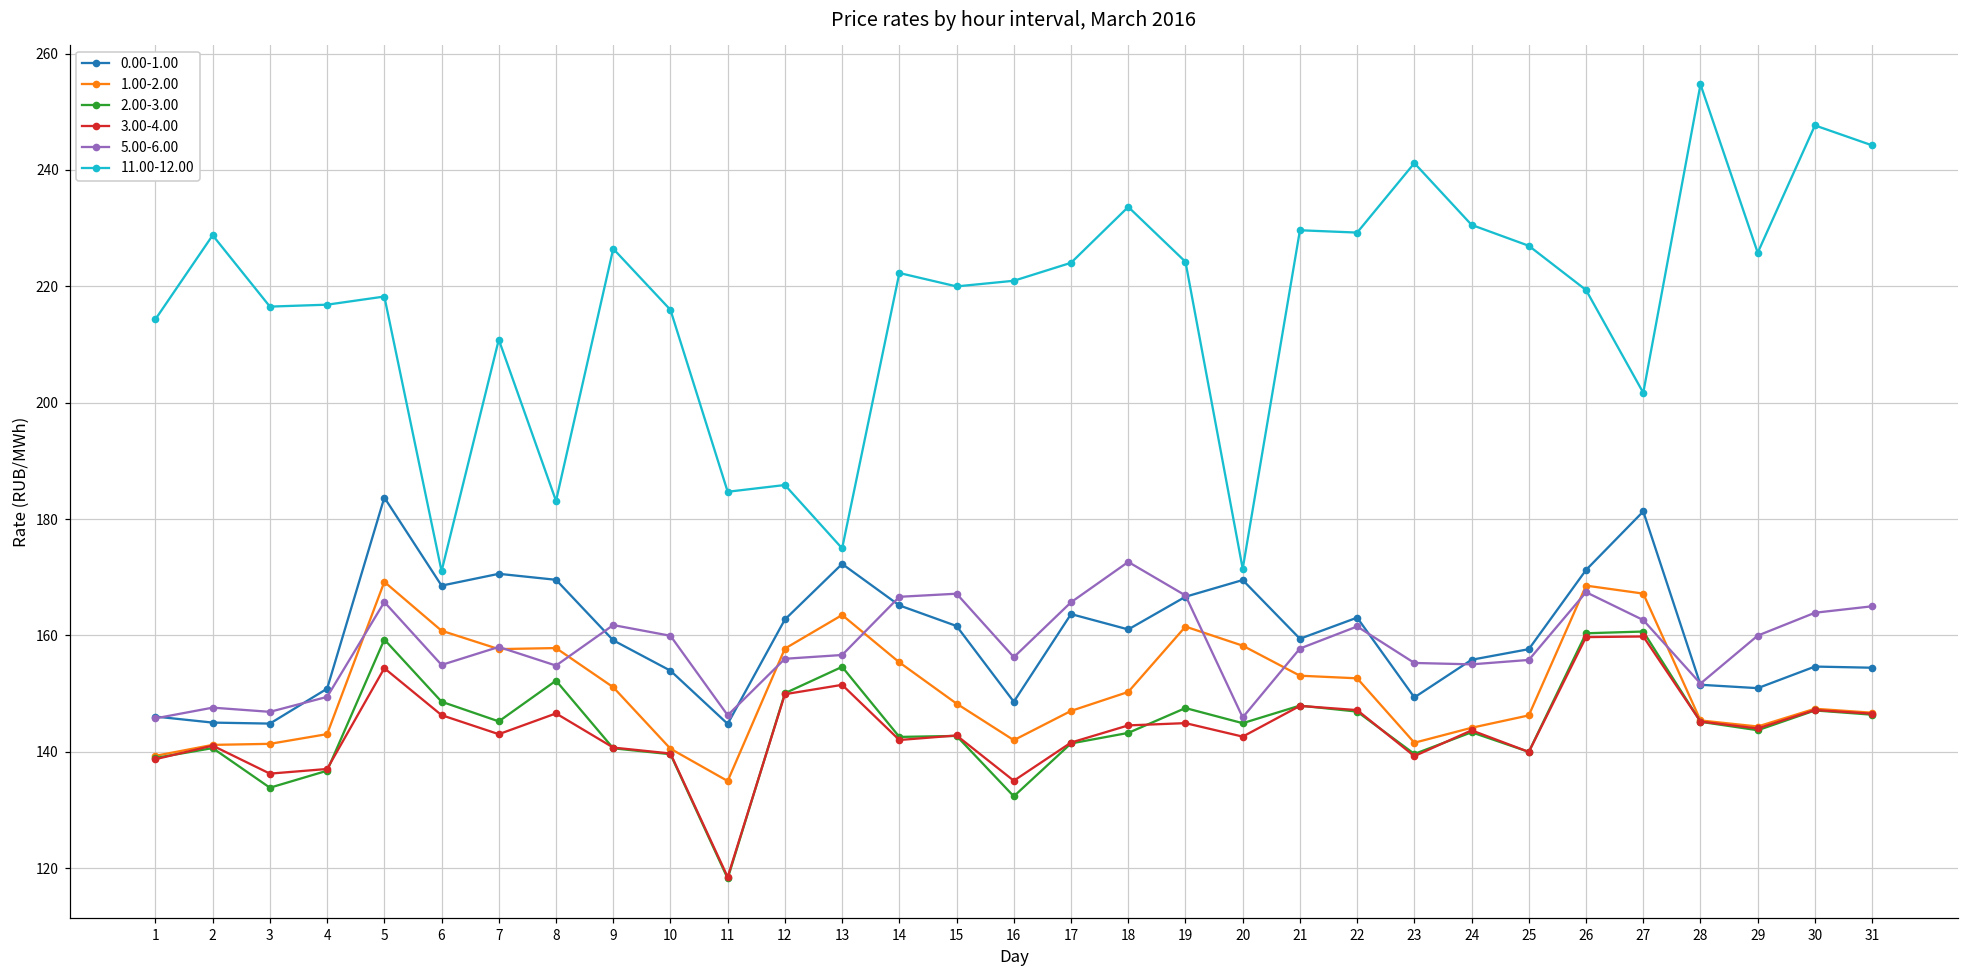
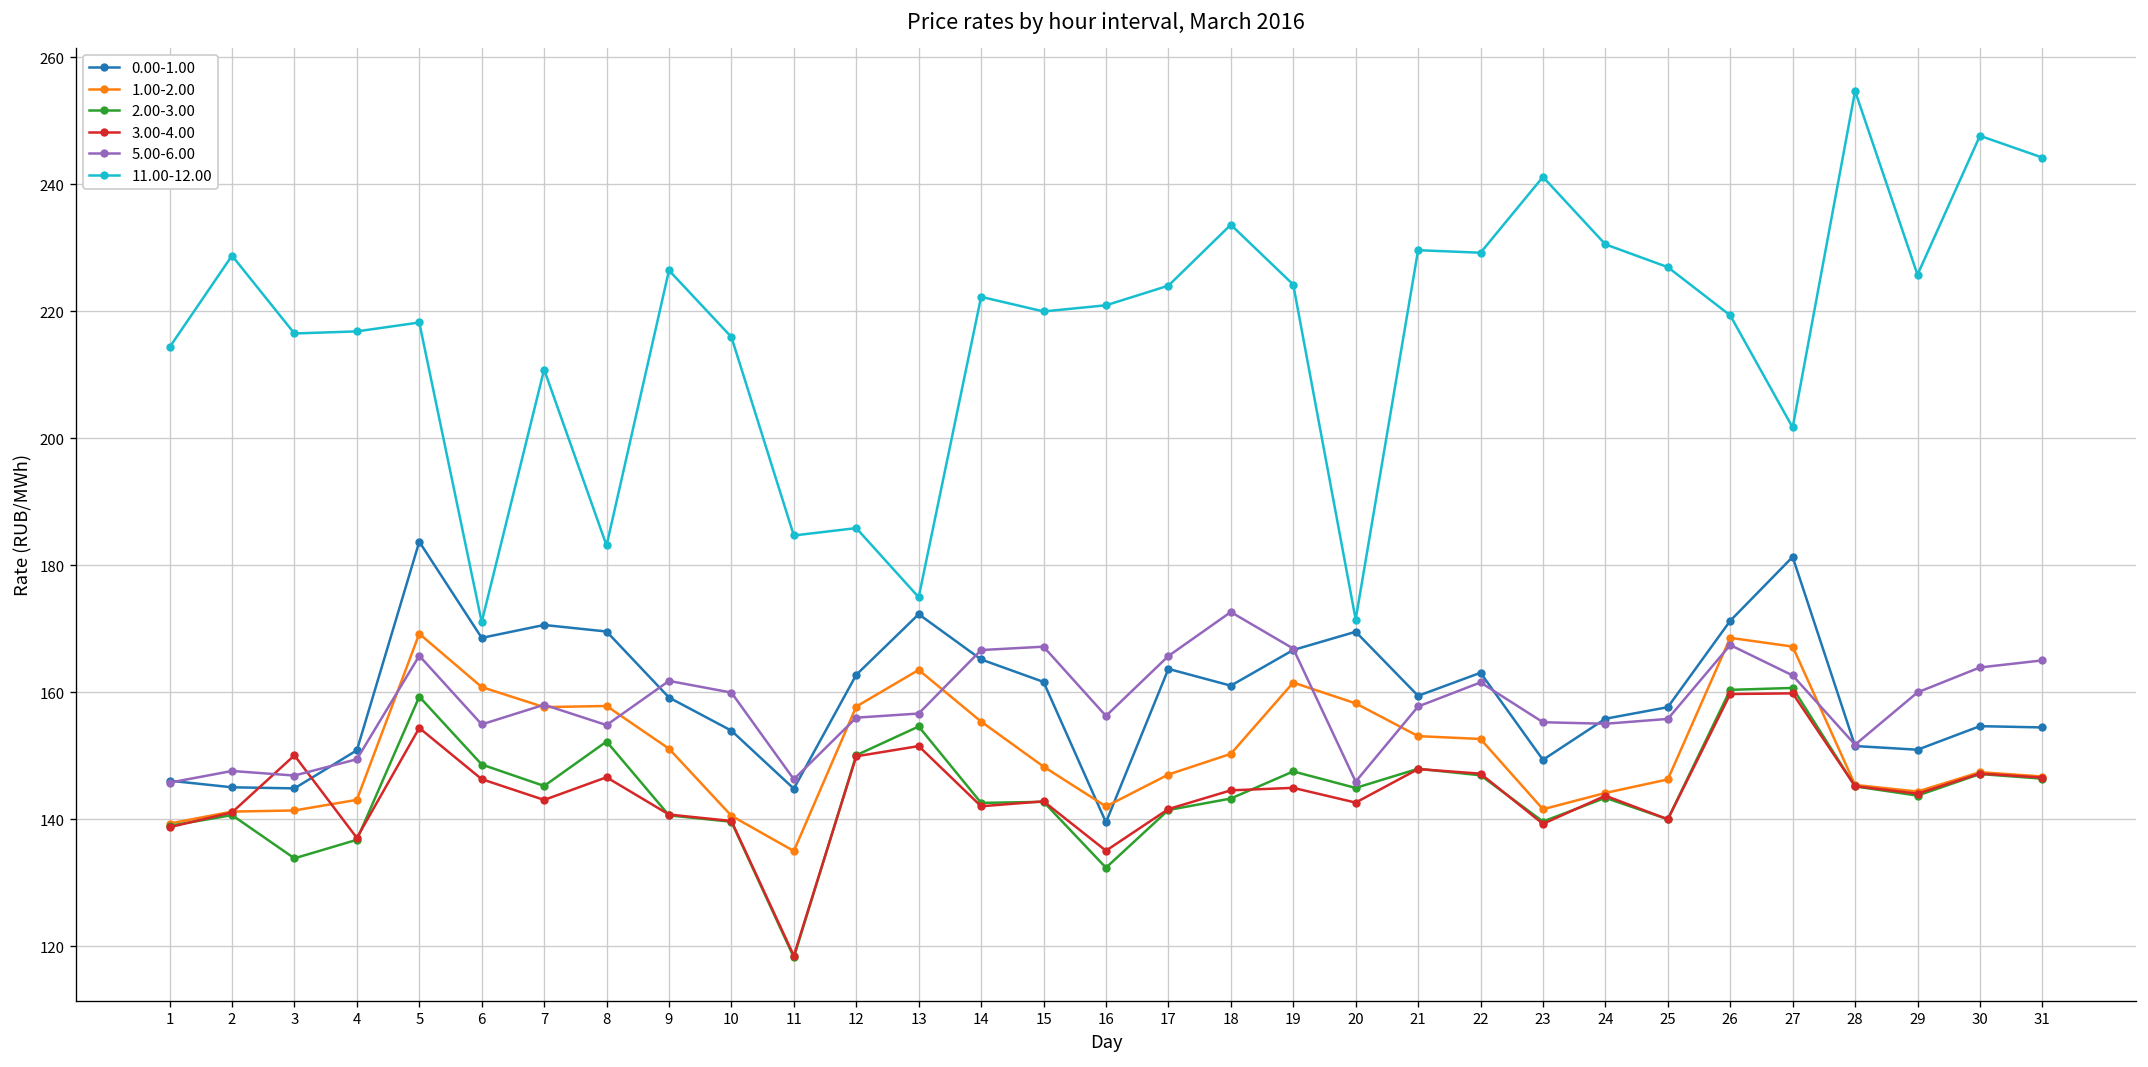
  {
    "0.00-1.00": {
      "2": 145,
      "3": 145,
      "4": 151,
      "5": 184,
      "6": 169,
      "7": 171,
      "8": 170,
      "9": 159,
      "10": 154,
      "11": 145,
      "12": 163,
      "13": 172,
      "14": 165,
      "15": 162,
-     "16": 149,
+     "16": 140,
      "17": 164,
      "18": 161,
      "20": 170,
      "21": 159,
      "22": 163,
      "23": 149,
      "24": 156,
      "25": 158,
      "26": 171,
      "27": 181,
      "29": 151,
      "30": 155,
      "31": 154
    },
    "1.00-2.00": {
      "3": 141,
      "4": 143,
      "5": 169,
      "6": 161,
      "8": 158,
      "9": 151,
      "10": 141,
      "11": 135,
      "12": 158,
      "13": 164,
      "14": 155,
      "15": 148,
      "16": 142,
      "17": 147,
      "18": 150,
      "19": 162,
      "20": 158,
      "21": 153,
      "22": 153,
      "23": 142,
      "25": 146,
      "26": 169,
      "27": 167
    },
    "2.00-3.00": {
      "3": 134,
      "5": 159,
      "6": 149,
      "7": 145,
      "8": 152,
      "13": 155,
      "14": 143,
      "16": 132,
      "18": 143,
      "19": 148,
      "20": 145,
      "26": 160,
      "27": 161
    },
    "3.00-4.00": {
-     "3": 136,
+     "3": 150,
      "5": 154,
      "6": 146,
      "7": 143,
      "8": 147,
      "13": 152,
      "14": 142,
      "16": 135,
      "18": 145,
      "19": 145,
      "20": 143,
      "26": 160,
      "27": 160
    },
    "5.00-6.00": {
      "2": 148,
      "3": 147,
      "4": 149,
      "5": 166,
      "6": 155,
      "8": 155,
      "9": 162,
      "10": 160,
      "11": 146,
      "12": 156,
      "13": 157,
      "14": 167,
      "15": 167,
      "16": 156,
      "17": 166,
      "18": 173,
      "20": 146,
      "21": 158,
      "22": 162,
      "23": 155,
      "24": 155,
      "25": 156,
      "26": 167,
      "27": 163,
      "29": 160,
      "30": 164,
      "31": 165
    },
    "11.00-12.00": {
      "1": 214,
      "2": 229,
      "3": 217,
      "4": 217,
      "5": 218,
      "6": 171,
      "7": 211,
      "8": 183,
      "9": 226,
      "10": 216,
      "11": 185,
      "12": 186,
      "13": 175,
      "14": 222,
      "15": 220,
      "16": 221,
      "17": 224,
      "18": 234,
      "19": 224,
      "20": 171,
      "21": 230,
      "22": 229,
      "23": 241,
      "24": 231,
      "25": 227,
      "26": 219,
      "27": 202,
      "28": 255,
      "29": 226,
      "30": 248,
      "31": 244
    }
  }
